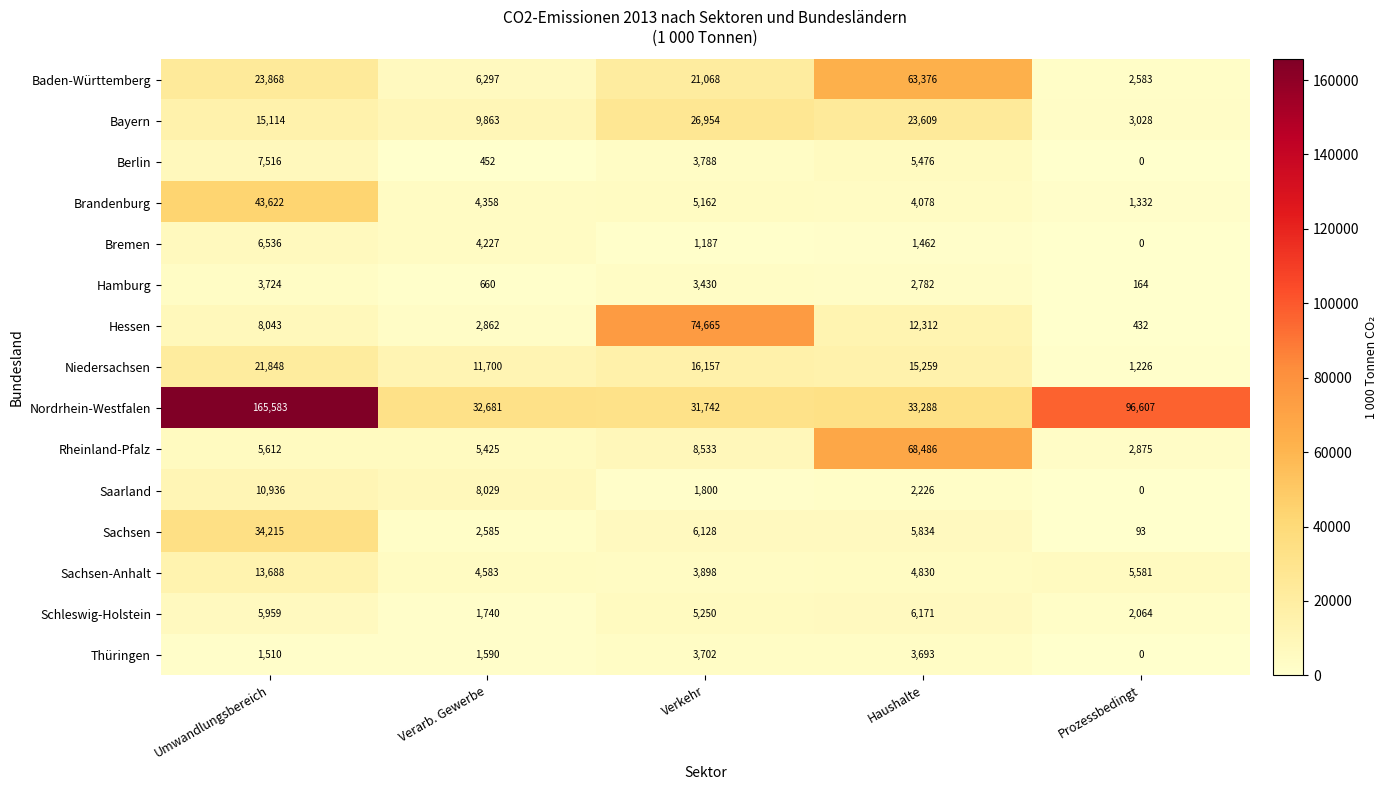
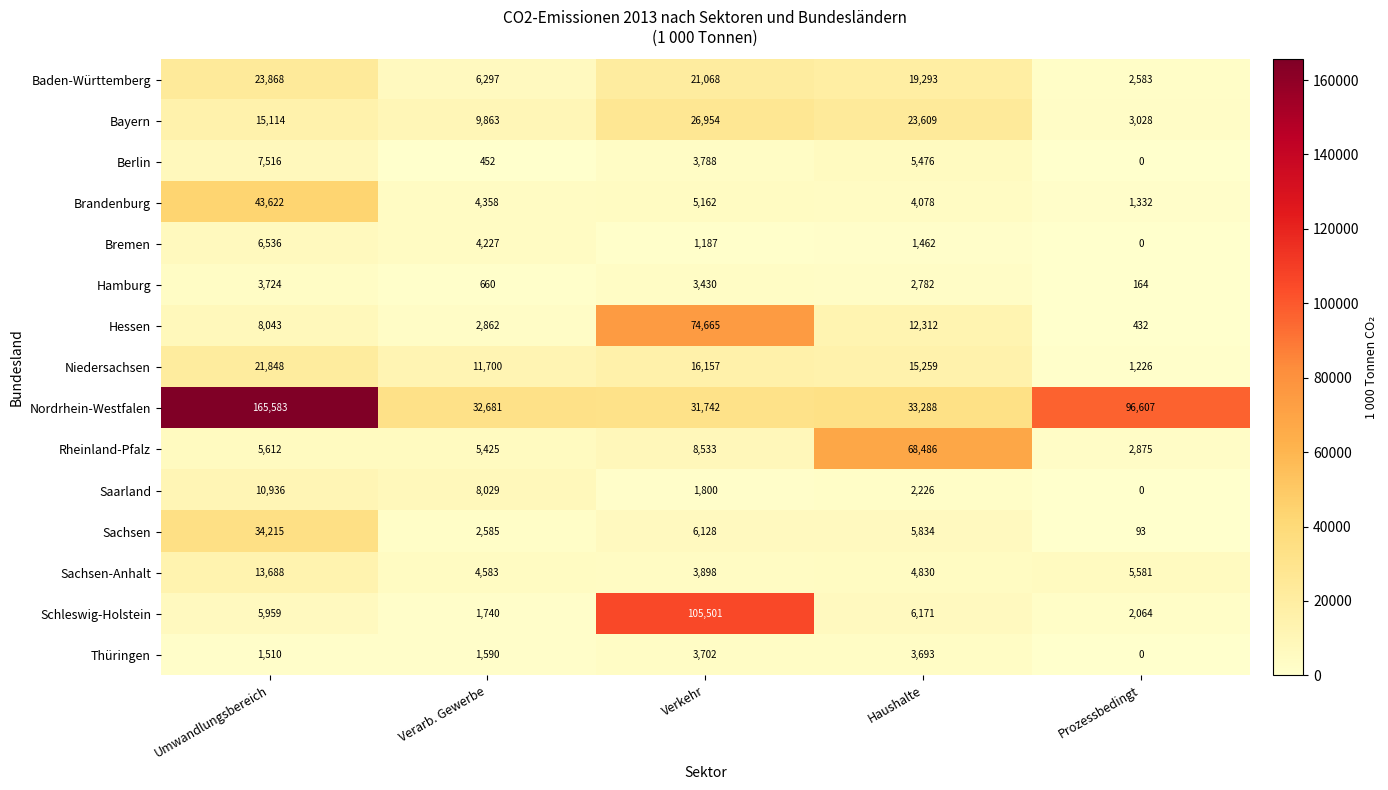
  {
    "Baden-Württemberg": {
      "Umwandlungsbereich": "23,868",
      "Verarb. Gewerbe": "6,297",
      "Verkehr": "21,068",
-     "Haushalte": "63,376",
+     "Haushalte": "19,293",
      "Prozessbedingt": "2,583"
    },
    "Bayern": {
      "Umwandlungsbereich": "15,114",
      "Verarb. Gewerbe": "9,863",
      "Verkehr": "26,954",
      "Haushalte": "23,609",
      "Prozessbedingt": "3,028"
    },
    "Berlin": {
      "Umwandlungsbereich": "7,516",
      "Verarb. Gewerbe": "452",
      "Verkehr": "3,788",
      "Haushalte": "5,476",
      "Prozessbedingt": "0"
    },
    "Brandenburg": {
      "Umwandlungsbereich": "43,622",
      "Verarb. Gewerbe": "4,358",
      "Verkehr": "5,162",
      "Haushalte": "4,078",
      "Prozessbedingt": "1,332"
    },
    "Bremen": {
      "Umwandlungsbereich": "6,536",
      "Verarb. Gewerbe": "4,227",
      "Verkehr": "1,187",
      "Haushalte": "1,462",
      "Prozessbedingt": "0"
    },
    "Hamburg": {
      "Umwandlungsbereich": "3,724",
      "Verarb. Gewerbe": "660",
      "Verkehr": "3,430",
      "Haushalte": "2,782",
      "Prozessbedingt": "164"
    },
    "Hessen": {
      "Umwandlungsbereich": "8,043",
      "Verarb. Gewerbe": "2,862",
      "Verkehr": "74,665",
      "Haushalte": "12,312",
      "Prozessbedingt": "432"
    },
    "Niedersachsen": {
      "Umwandlungsbereich": "21,848",
      "Verarb. Gewerbe": "11,700",
      "Verkehr": "16,157",
      "Haushalte": "15,259",
      "Prozessbedingt": "1,226"
    },
    "Nordrhein-Westfalen": {
      "Umwandlungsbereich": "165,583",
      "Verarb. Gewerbe": "32,681",
      "Verkehr": "31,742",
      "Haushalte": "33,288",
      "Prozessbedingt": "96,607"
    },
    "Rheinland-Pfalz": {
      "Umwandlungsbereich": "5,612",
      "Verarb. Gewerbe": "5,425",
      "Verkehr": "8,533",
      "Haushalte": "68,486",
      "Prozessbedingt": "2,875"
    },
    "Saarland": {
      "Umwandlungsbereich": "10,936",
      "Verarb. Gewerbe": "8,029",
      "Verkehr": "1,800",
      "Haushalte": "2,226",
      "Prozessbedingt": "0"
    },
    "Sachsen": {
      "Umwandlungsbereich": "34,215",
      "Verarb. Gewerbe": "2,585",
      "Verkehr": "6,128",
      "Haushalte": "5,834",
      "Prozessbedingt": "93"
    },
    "Sachsen-Anhalt": {
      "Umwandlungsbereich": "13,688",
      "Verarb. Gewerbe": "4,583",
      "Verkehr": "3,898",
      "Haushalte": "4,830",
      "Prozessbedingt": "5,581"
    },
    "Schleswig-Holstein": {
      "Umwandlungsbereich": "5,959",
      "Verarb. Gewerbe": "1,740",
-     "Verkehr": "5,250",
+     "Verkehr": "105,501",
      "Haushalte": "6,171",
      "Prozessbedingt": "2,064"
    },
    "Thüringen": {
      "Umwandlungsbereich": "1,510",
      "Verarb. Gewerbe": "1,590",
      "Verkehr": "3,702",
      "Haushalte": "3,693",
      "Prozessbedingt": "0"
    }
  }
